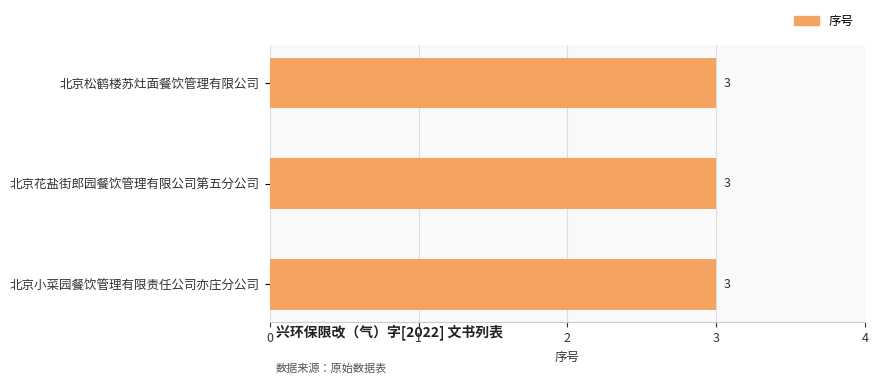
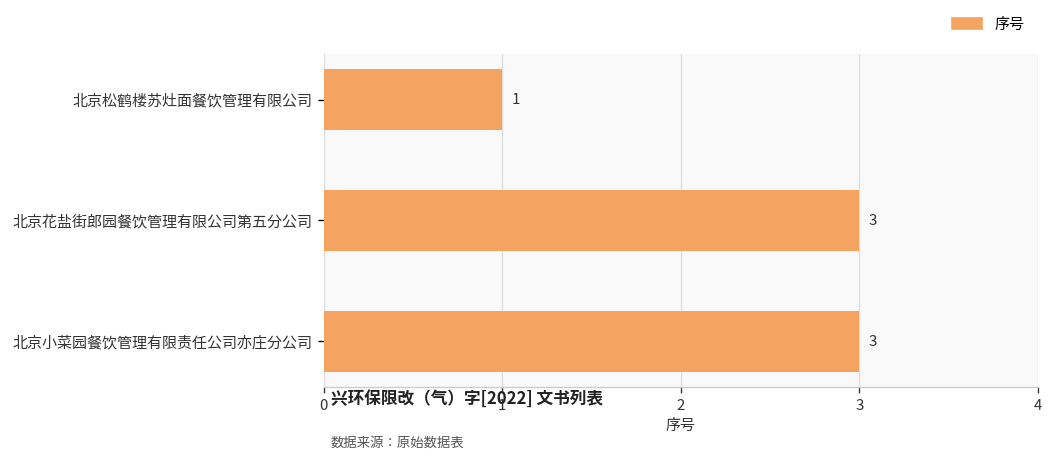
  {
-   "北京松鹤楼苏灶面餐饮管理有限公司": 3,
+   "北京松鹤楼苏灶面餐饮管理有限公司": 1,
    "北京花盐街郎园餐饮管理有限公司第五分公司": 3,
    "北京小菜园餐饮管理有限责任公司亦庄分公司": 3
  }
